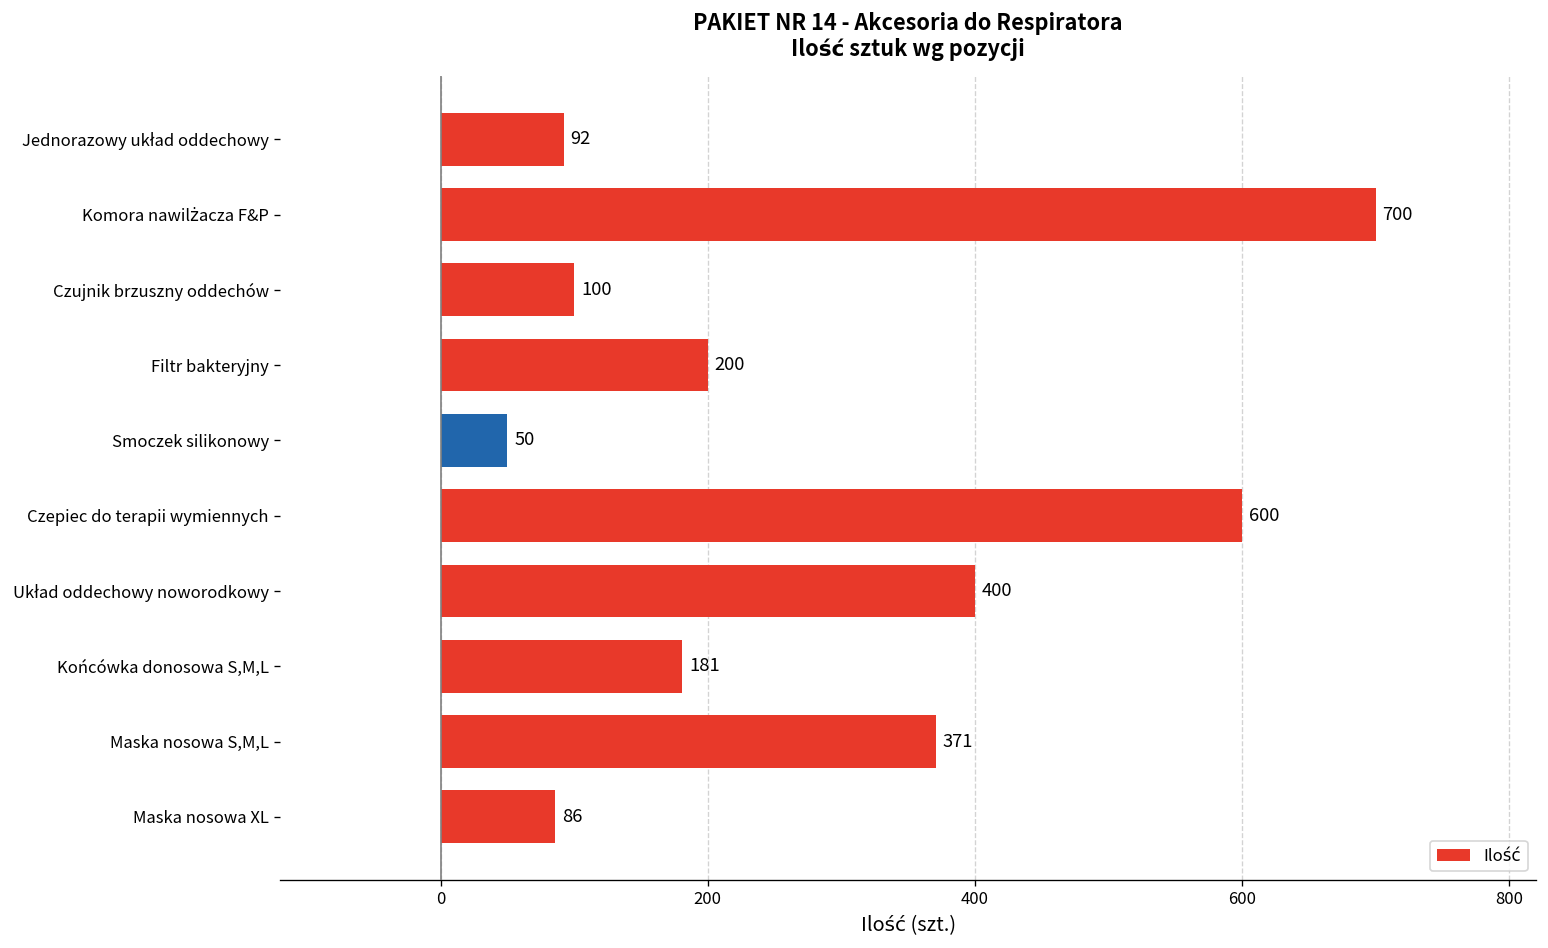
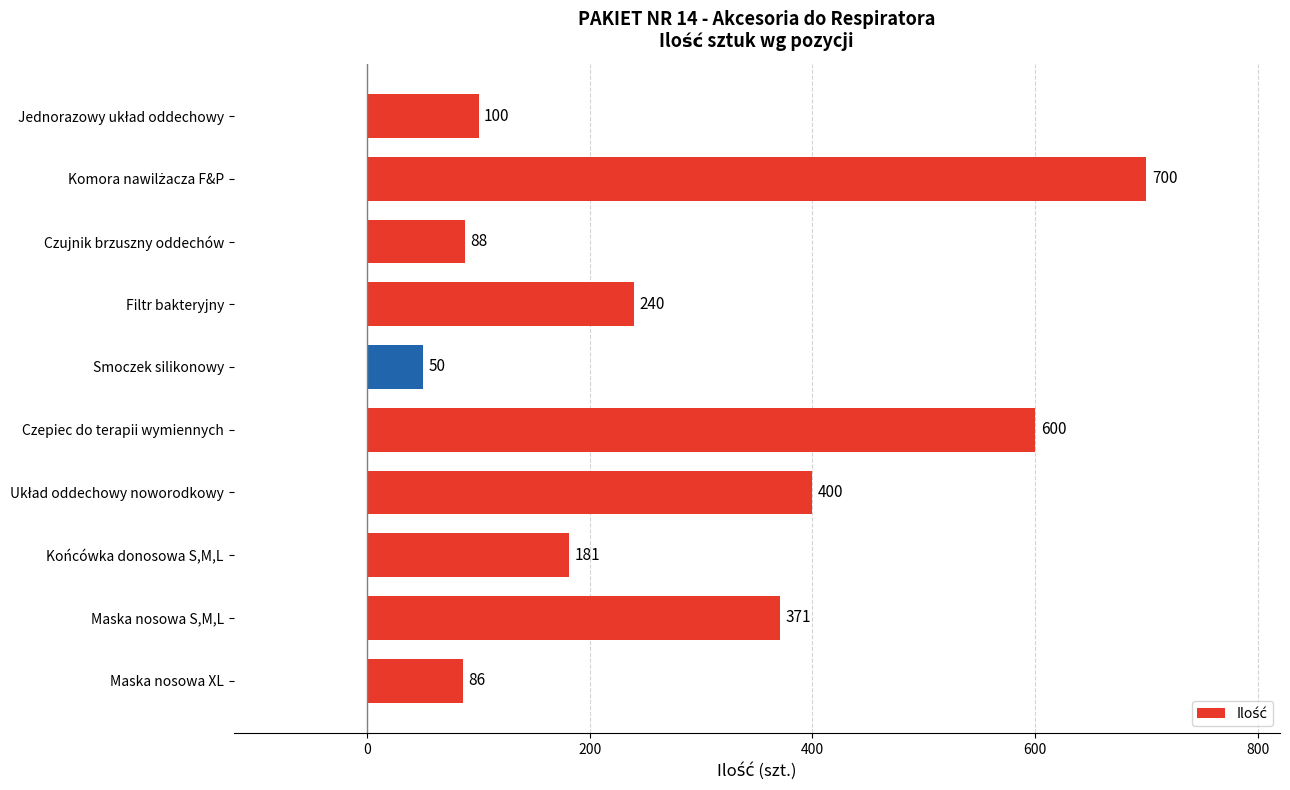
  {
-   "Jednorazowy układ oddechowy": 92,
+   "Jednorazowy układ oddechowy": 100,
    "Komora nawilżacza F&P": 700,
-   "Czujnik brzuszny oddechów": 100,
-   "Filtr bakteryjny": 200,
+   "Czujnik brzuszny oddechów": 88,
+   "Filtr bakteryjny": 240,
    "Smoczek silikonowy": 50,
    "Czepiec do terapii wymiennych": 600,
    "Układ oddechowy noworodkowy": 400,
    "Końcówka donosowa S,M,L": 181,
    "Maska nosowa S,M,L": 371,
    "Maska nosowa XL": 86
  }
